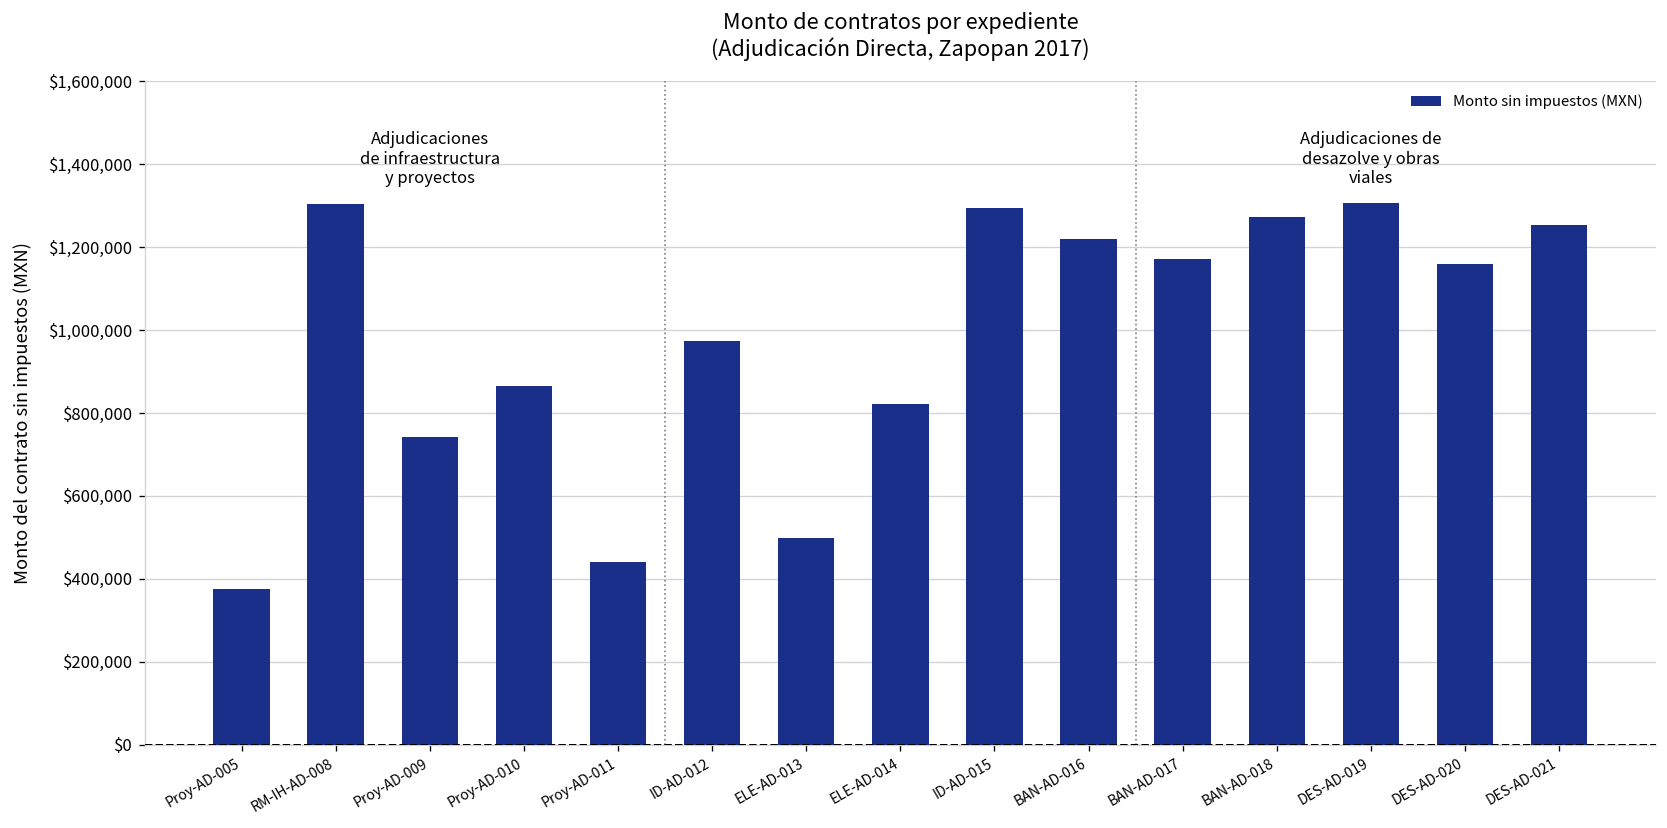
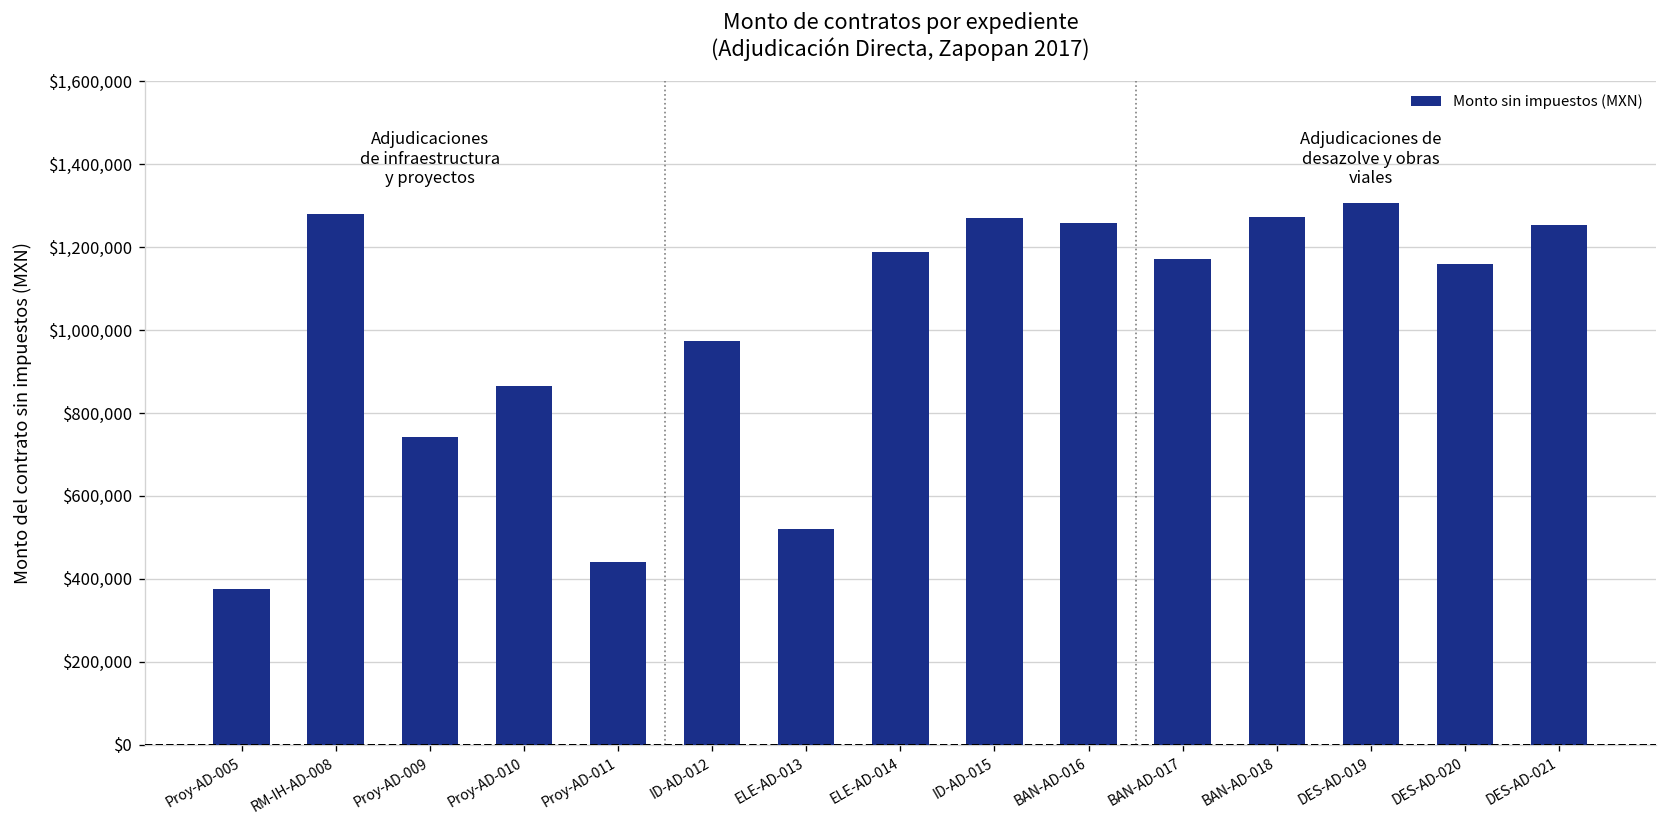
  {
    "Proy-AD-005": "$370,000",
-   "RM-IH-AD-008": "$1,300,000",
+   "RM-IH-AD-008": "$1,280,000",
    "Proy-AD-009": "$740,000",
    "Proy-AD-010": "$860,000",
    "Proy-AD-011": "$440,000",
    "ID-AD-012": "$970,000",
-   "ELE-AD-013": "$500,000",
-   "ELE-AD-014": "$820,000",
-   "ID-AD-015": "$1,290,000",
-   "BAN-AD-016": "$1,220,000",
+   "ELE-AD-013": "$520,000",
+   "ELE-AD-014": "$1,190,000",
+   "ID-AD-015": "$1,270,000",
+   "BAN-AD-016": "$1,260,000",
    "BAN-AD-017": "$1,170,000",
    "BAN-AD-018": "$1,270,000",
    "DES-AD-019": "$1,310,000",
    "DES-AD-020": "$1,160,000",
    "DES-AD-021": "$1,250,000"
  }
